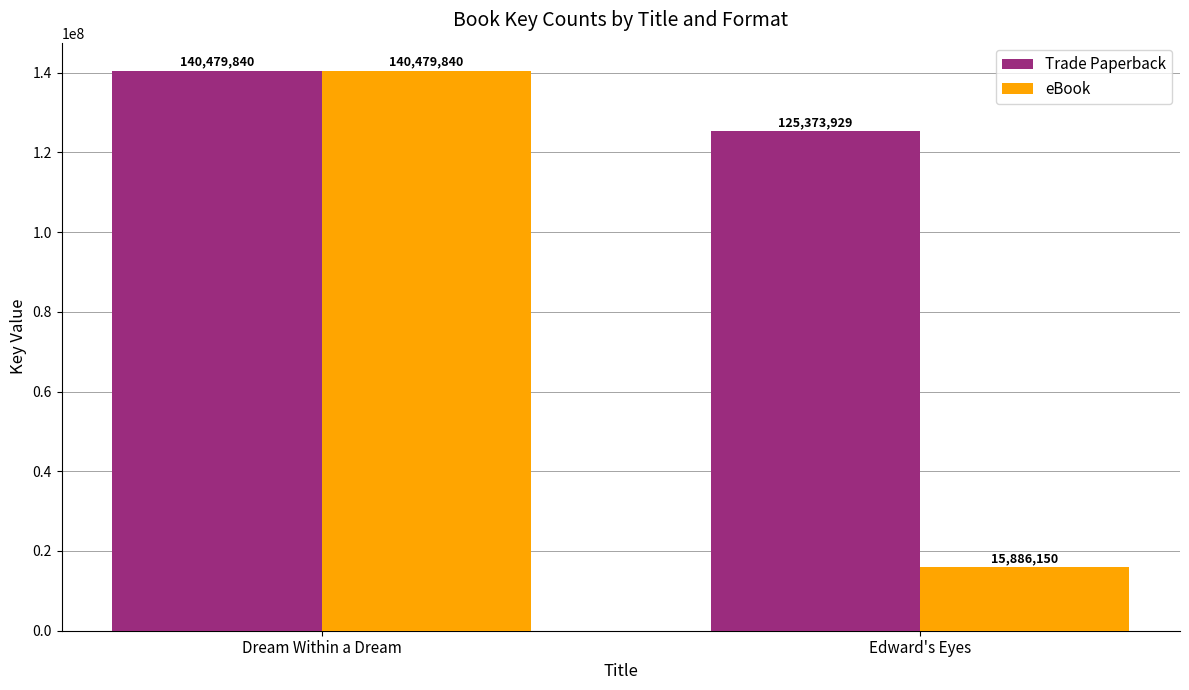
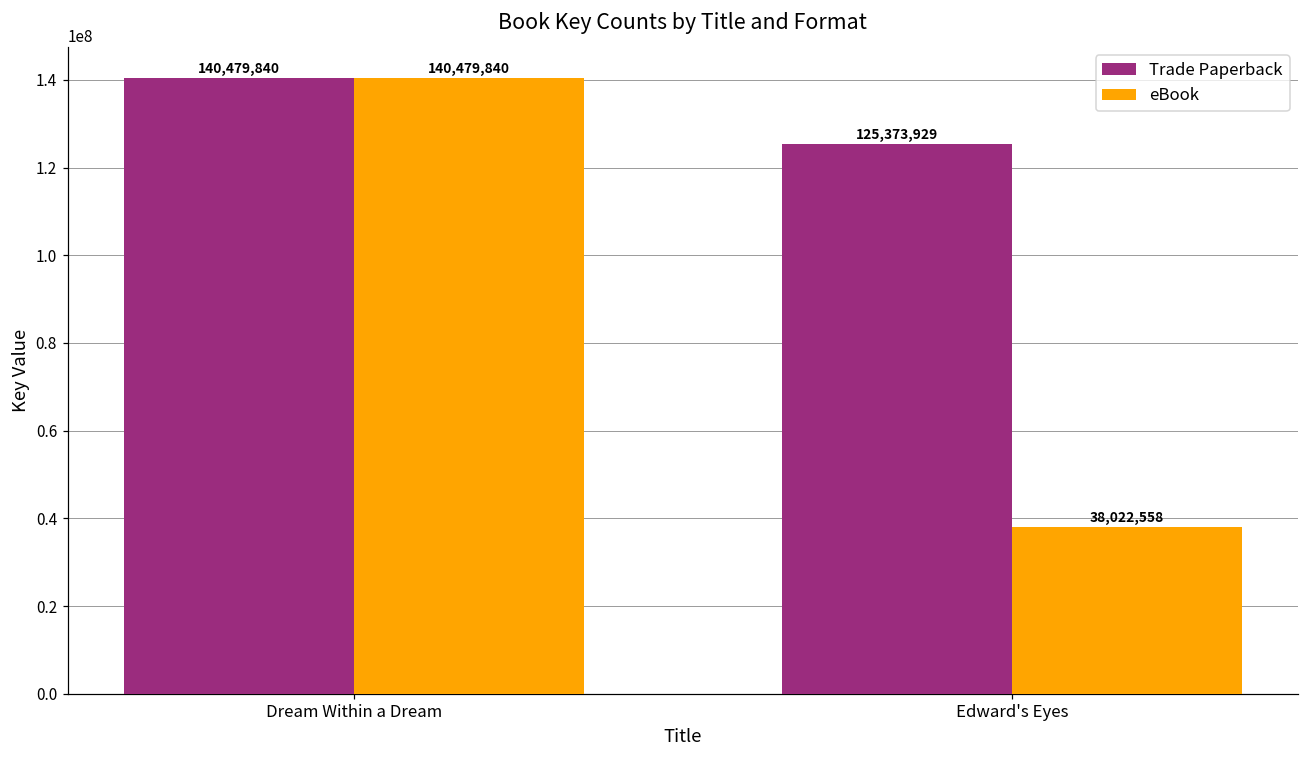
  {
    "Trade Paperback": {
      "Dream Within a Dream": "140,479,840",
      "Edward's Eyes": "125,373,929"
    },
    "eBook": {
      "Dream Within a Dream": "140,479,840",
-     "Edward's Eyes": "15,886,150"
+     "Edward's Eyes": "38,022,558"
    }
  }
